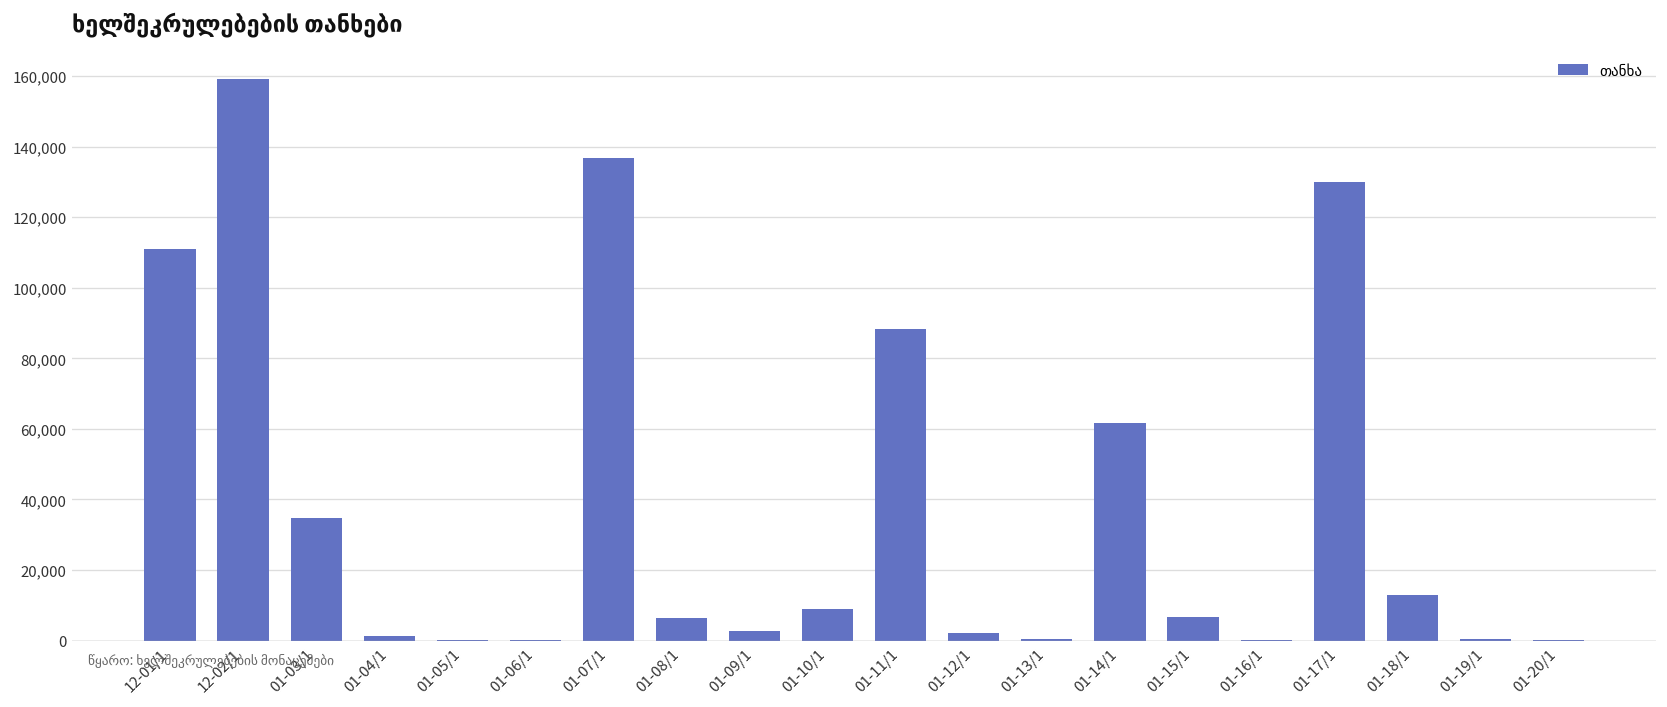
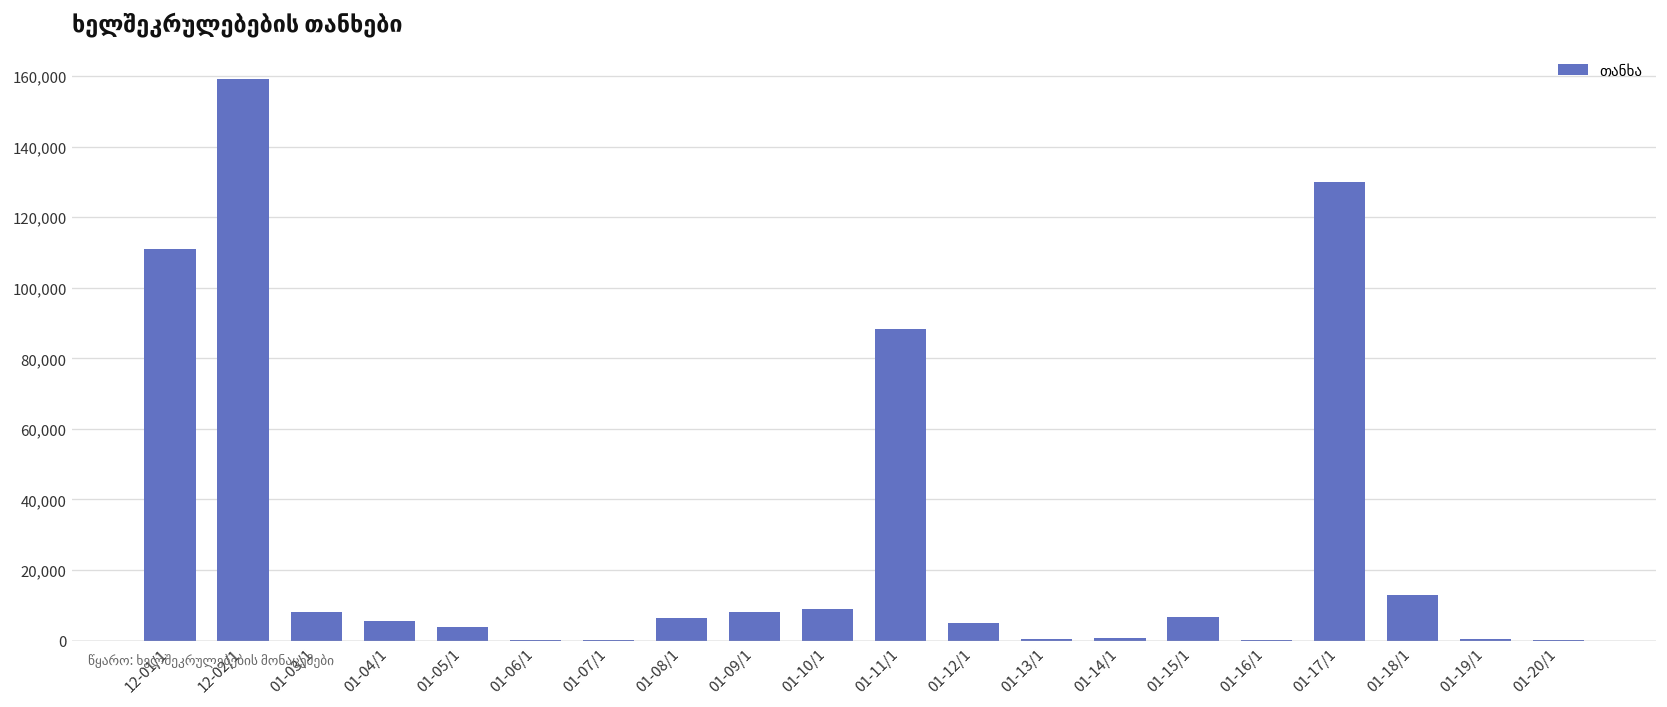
  {
    "12-01/1": "111,000",
    "12-02/1": "159,000",
-   "01-03/1": "35,000",
-   "01-04/1": "1,000",
-   "01-05/1": "0",
-   "01-07/1": "137,000",
+   "01-03/1": "8,000",
+   "01-04/1": "5,000",
+   "01-05/1": "4,000",
+   "01-07/1": "0",
    "01-08/1": "6,000",
-   "01-09/1": "3,000",
+   "01-09/1": "8,000",
    "01-10/1": "9,000",
    "01-11/1": "88,000",
-   "01-12/1": "2,000",
-   "01-14/1": "62,000",
+   "01-12/1": "5,000",
+   "01-14/1": "1,000",
    "01-15/1": "7,000",
    "01-17/1": "130,000",
    "01-18/1": "13,000"
  }
